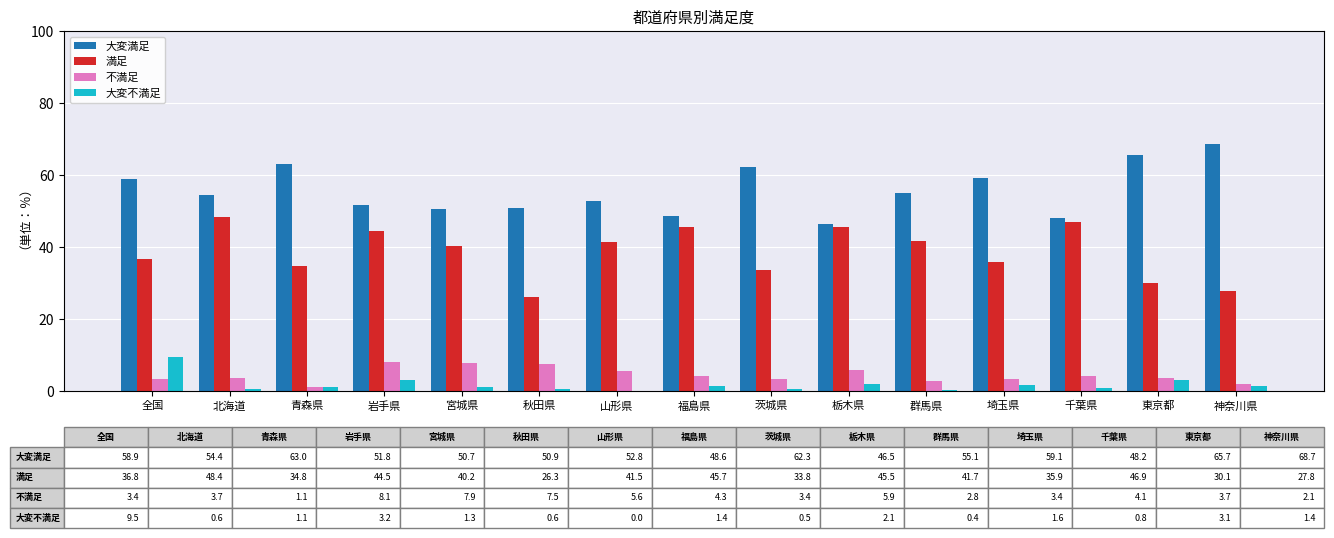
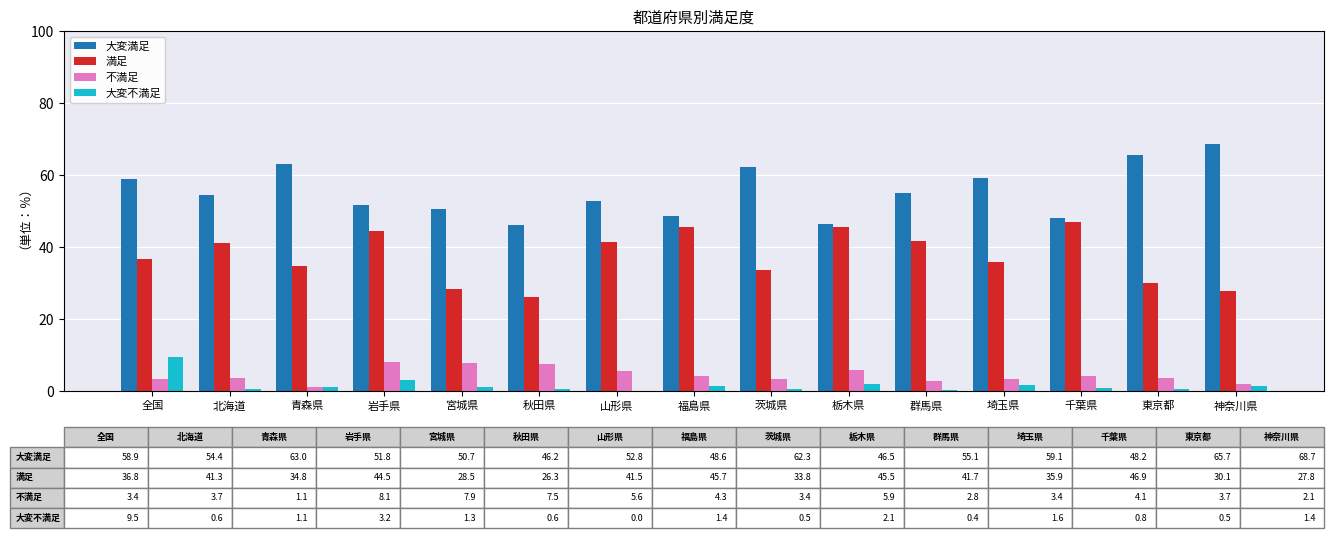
  {
    "大変満足": {
-     "秋田県": 50.9
+     "秋田県": 46.2
    },
    "満足": {
-     "北海道": 48.4,
-     "宮城県": 40.2
+     "北海道": 41.3,
+     "宮城県": 28.5
    },
    "不満足": {
      "全国": 3,
      "北海道": 4,
      "青森県": 1,
      "岩手県": 8,
      "宮城県": 8,
      "秋田県": 8,
      "山形県": 6,
      "福島県": 4,
      "茨城県": 3,
      "栃木県": 6,
      "群馬県": 3,
      "埼玉県": 3,
      "千葉県": 4,
      "東京都": 4,
      "神奈川県": 2
    },
    "大変不満足": {
-     "東京都": 3.1
+     "東京都": 0.5
    }
  }
